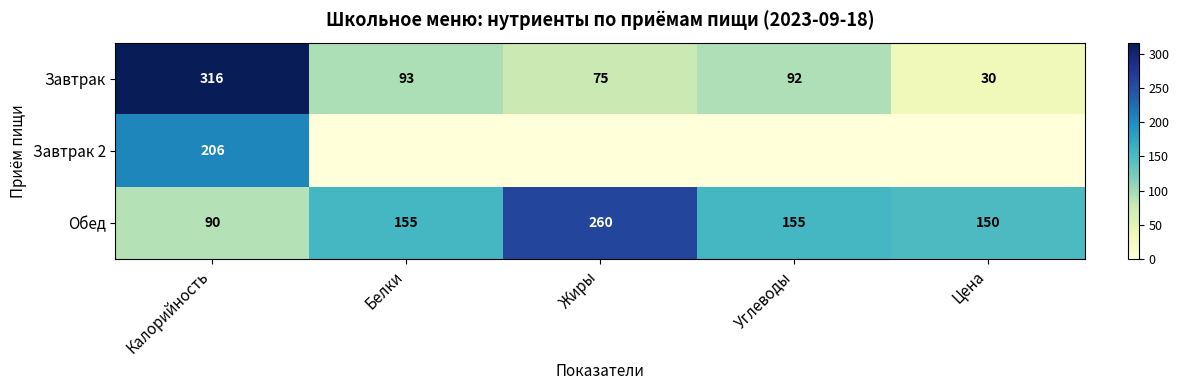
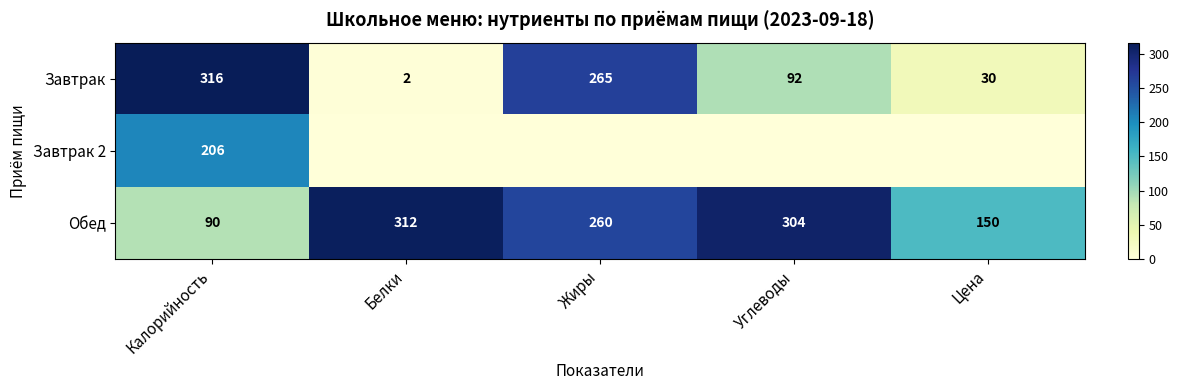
  {
    "Завтрак": {
      "Калорийность": 316,
-     "Белки": 93,
-     "Жиры": 75,
+     "Белки": 2,
+     "Жиры": 265,
      "Углеводы": 92,
      "Цена": 30
    },
    "Завтрак 2": {
      "Калорийность": 206
    },
    "Обед": {
      "Калорийность": 90,
-     "Белки": 155,
+     "Белки": 312,
      "Жиры": 260,
-     "Углеводы": 155,
+     "Углеводы": 304,
      "Цена": 150
    }
  }
